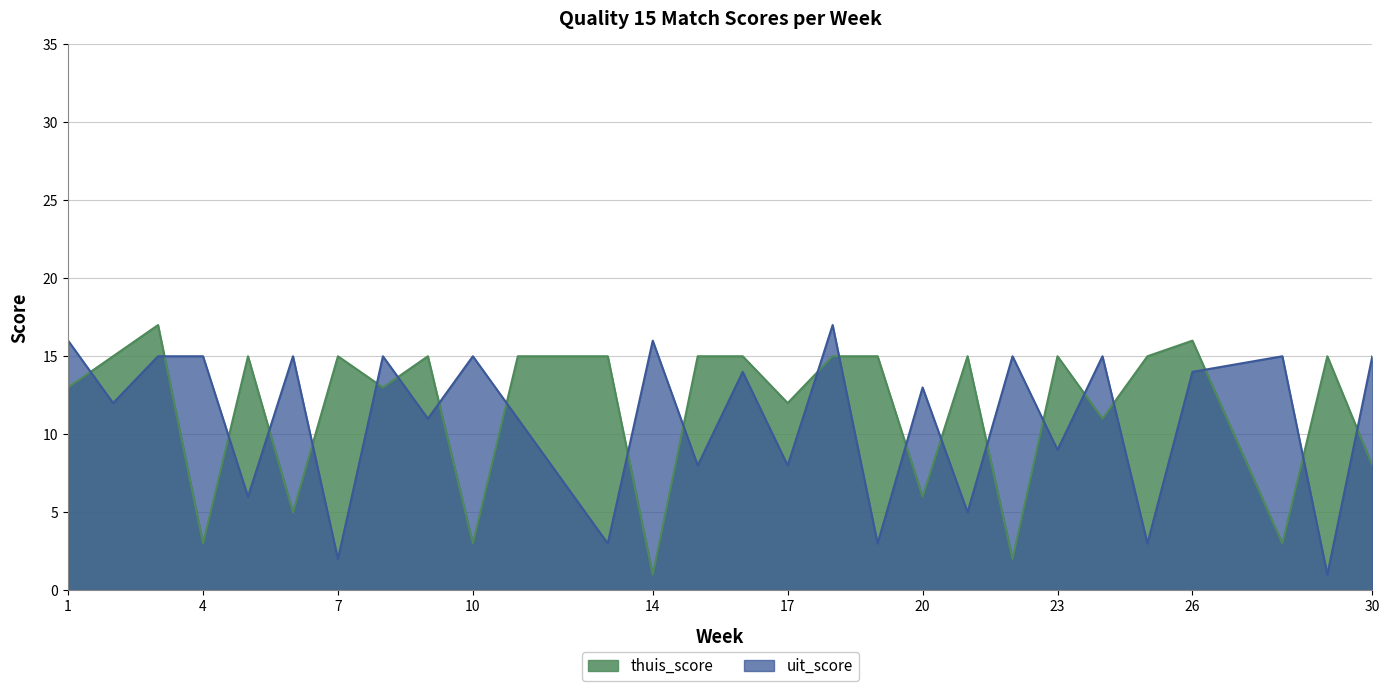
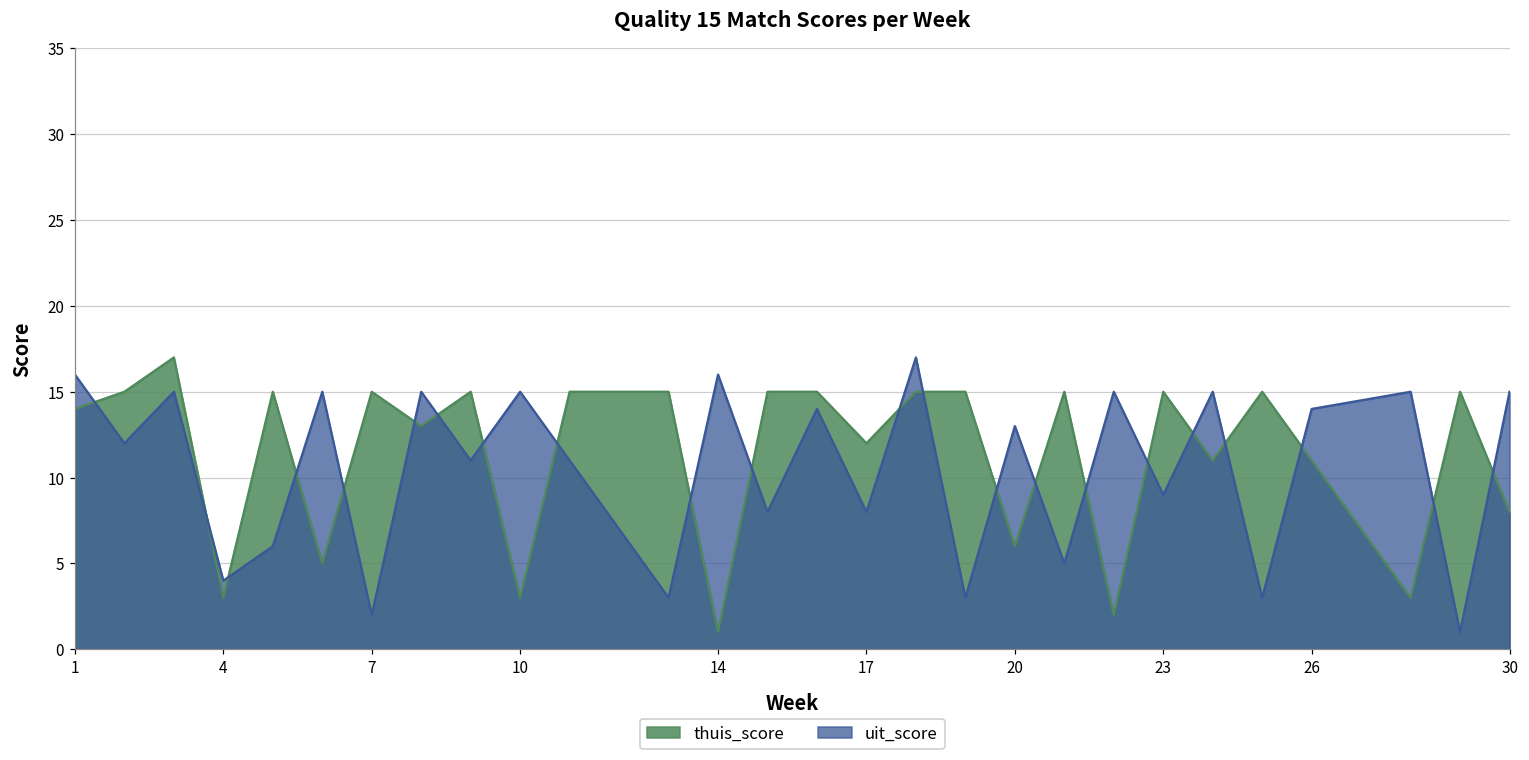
  {
    "thuis_score": {
-     "1": 13,
+     "1": 14,
      "4": 3,
      "7": 15,
      "10": 3,
      "14": 1,
      "17": 12,
      "20": 6,
      "23": 15,
-     "26": 16,
+     "26": 11,
      "30": 8
    },
    "uit_score": {
      "1": 16,
-     "4": 15,
+     "4": 4,
      "7": 2,
      "10": 15,
      "14": 16,
      "17": 8,
      "20": 13,
      "23": 9,
      "26": 14,
      "30": 15
    }
  }
